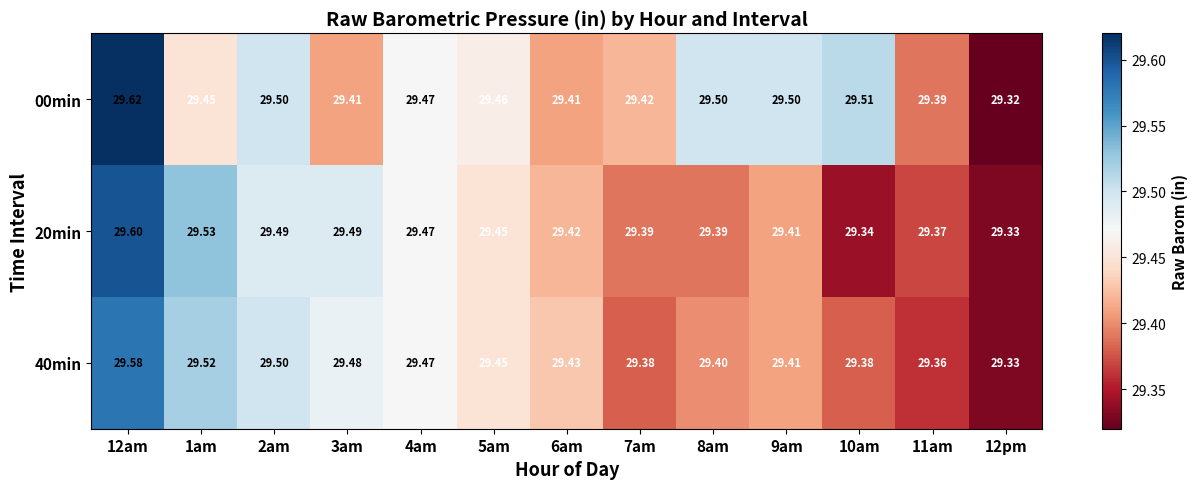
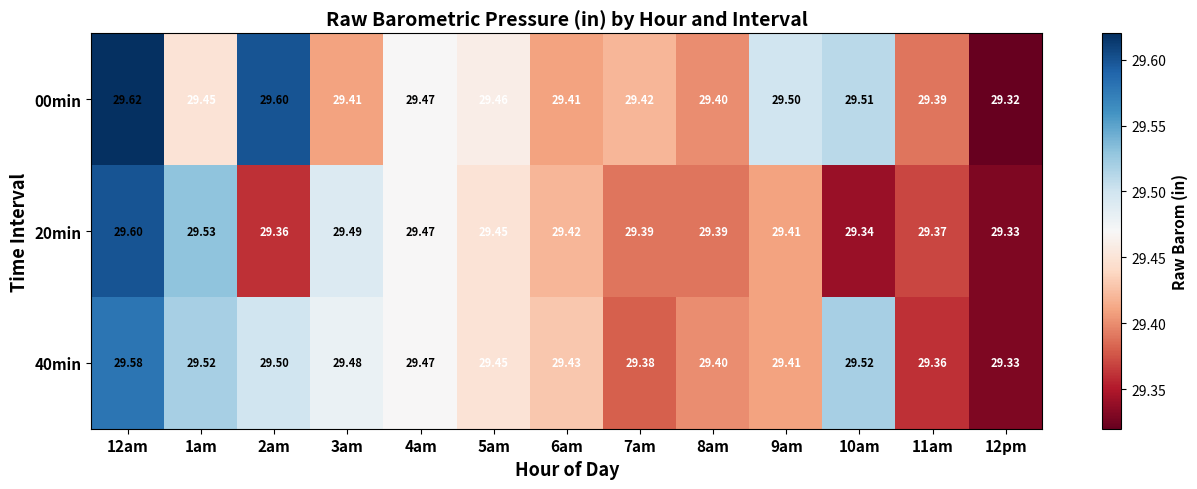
  {
    "00min": {
      "12am": 29.62,
-     "2am": 29.50,
+     "2am": 29.60,
      "3am": 29.41,
      "4am": 29.47,
      "6am": 29.41,
      "7am": 29.42,
-     "8am": 29.50,
+     "8am": 29.40,
      "9am": 29.50,
      "10am": 29.51,
      "11am": 29.39,
      "12pm": 29.32
    },
    "20min": {
      "12am": 29.60,
      "1am": 29.53,
-     "2am": 29.49,
+     "2am": 29.36,
      "3am": 29.49,
      "4am": 29.47,
      "6am": 29.42,
      "7am": 29.39,
      "8am": 29.39,
      "9am": 29.41,
      "10am": 29.34,
      "11am": 29.37,
      "12pm": 29.33
    },
    "40min": {
      "12am": 29.58,
      "1am": 29.52,
      "2am": 29.50,
      "3am": 29.48,
      "4am": 29.47,
      "6am": 29.43,
      "7am": 29.38,
      "8am": 29.40,
      "9am": 29.41,
-     "10am": 29.38,
+     "10am": 29.52,
      "11am": 29.36,
      "12pm": 29.33
    }
  }
